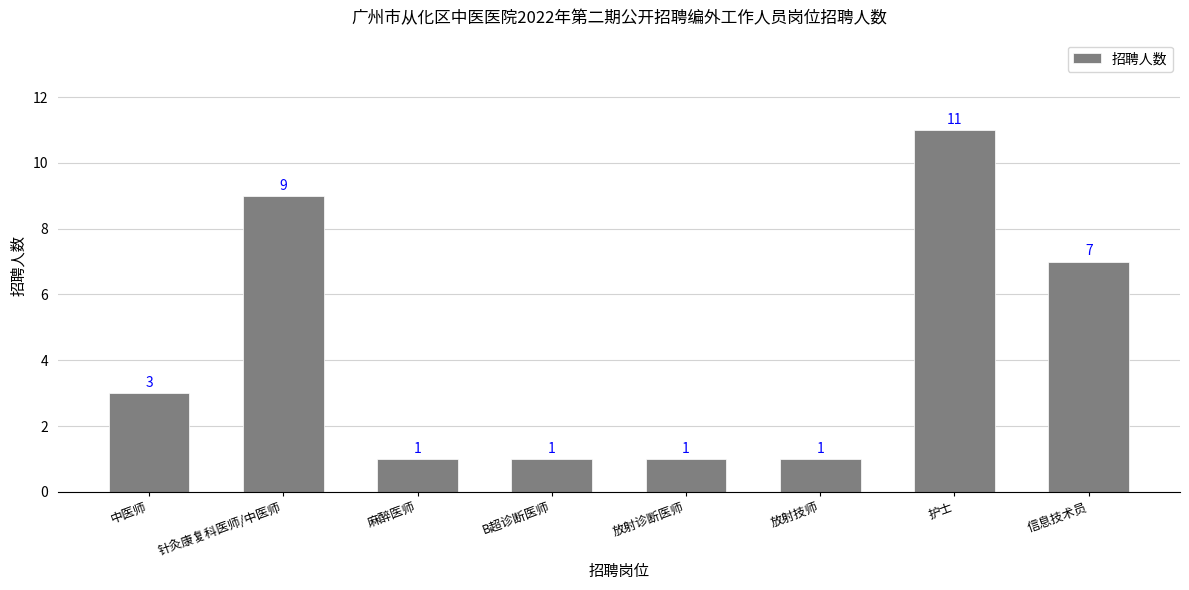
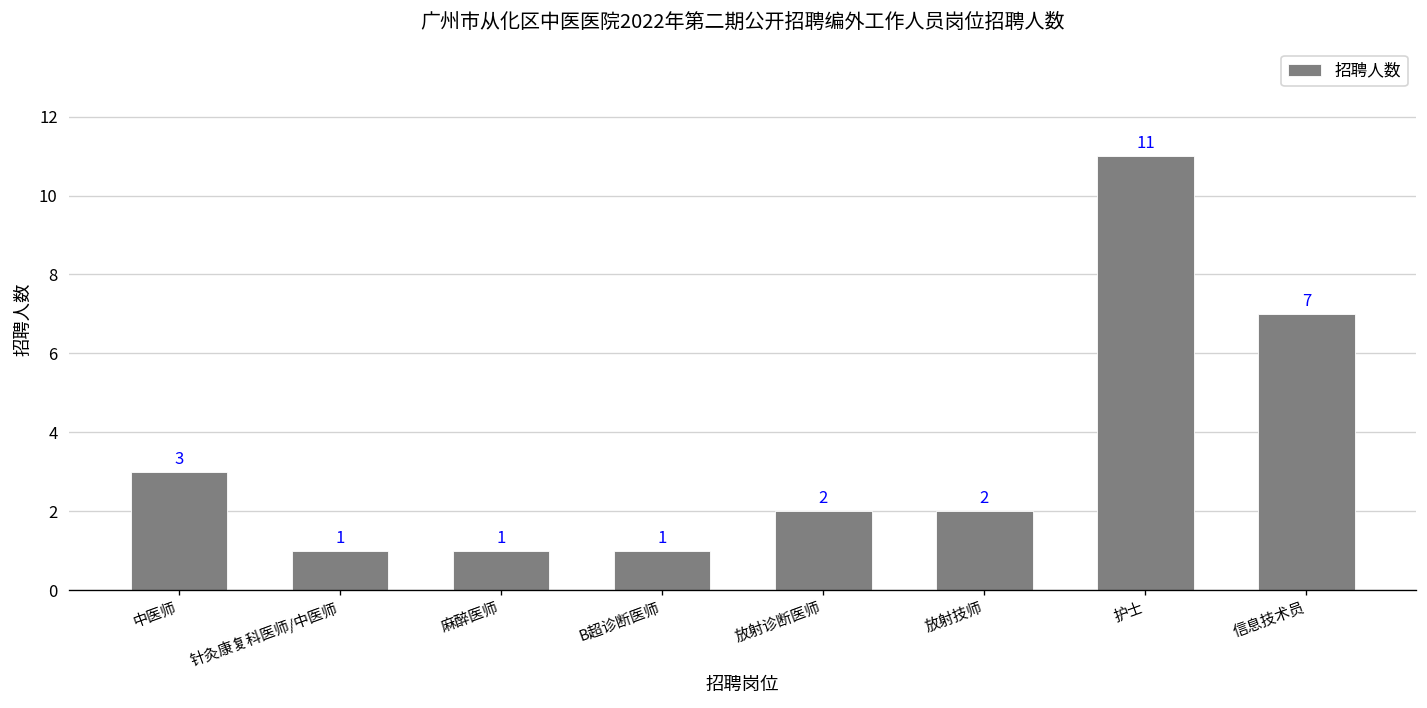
  {
    "中医师": 3,
-   "针灸康复科医师/中医师": 9,
+   "针灸康复科医师/中医师": 1,
    "麻醉医师": 1,
    "B超诊断医师": 1,
-   "放射诊断医师": 1,
-   "放射技师": 1,
+   "放射诊断医师": 2,
+   "放射技师": 2,
    "护士": 11,
    "信息技术员": 7
  }
